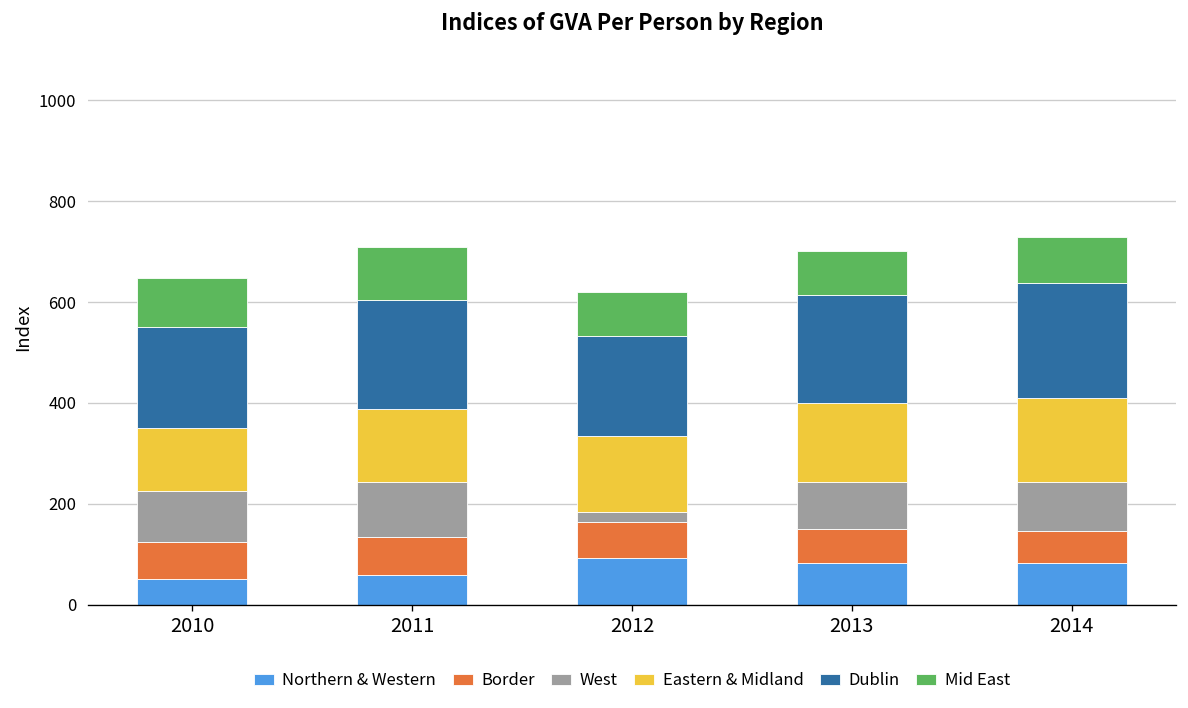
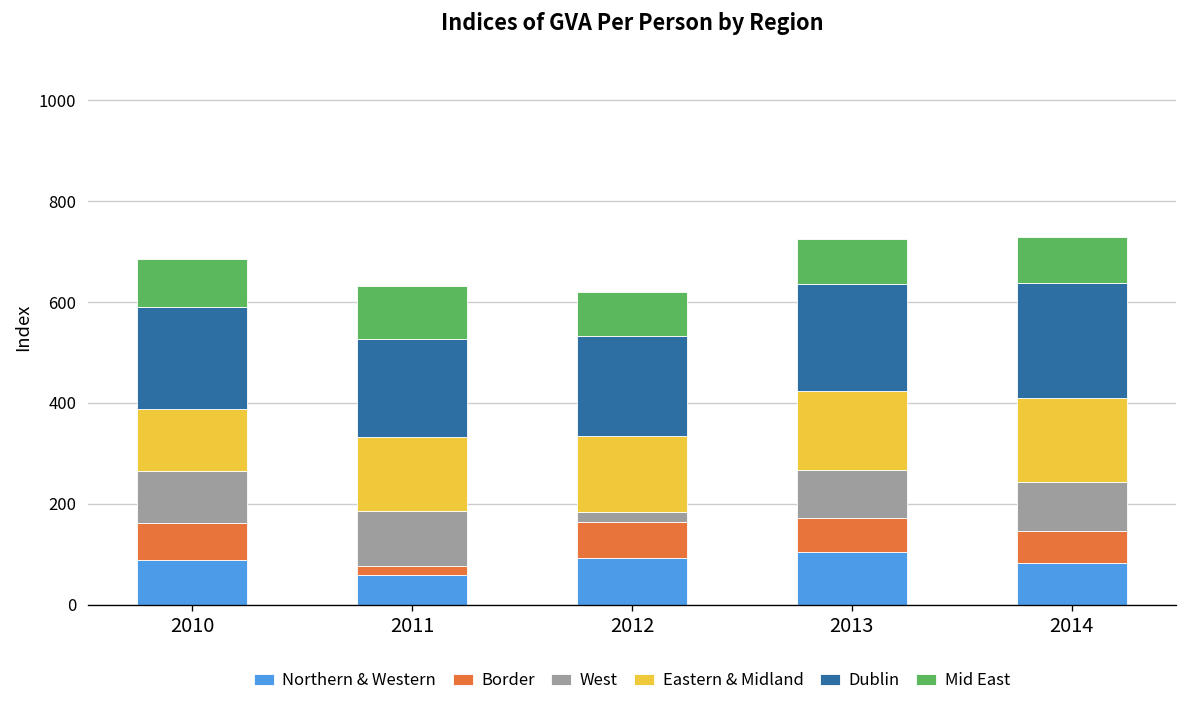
  {
    "Northern & Western": {
-     "2010": 50,
+     "2010": 90,
      "2011": 60,
      "2012": 90,
-     "2013": 80,
+     "2013": 100,
      "2014": 80
    },
    "Border": {
      "2010": 70,
-     "2011": 80,
+     "2011": 20,
      "2012": 70,
      "2013": 70,
      "2014": 70
    },
    "West": {
      "2010": 100,
      "2011": 110,
      "2012": 20,
      "2013": 90,
      "2014": 100
    },
    "Eastern & Midland": {
      "2010": 120,
      "2011": 150,
      "2012": 150,
      "2013": 160,
      "2014": 170
    },
    "Dublin": {
      "2010": 200,
-     "2011": 210,
+     "2011": 190,
      "2012": 200,
      "2013": 210,
      "2014": 230
    },
    "Mid East": {
      "2010": 100,
      "2011": 110,
      "2012": 90,
      "2013": 90,
      "2014": 90
    }
  }
